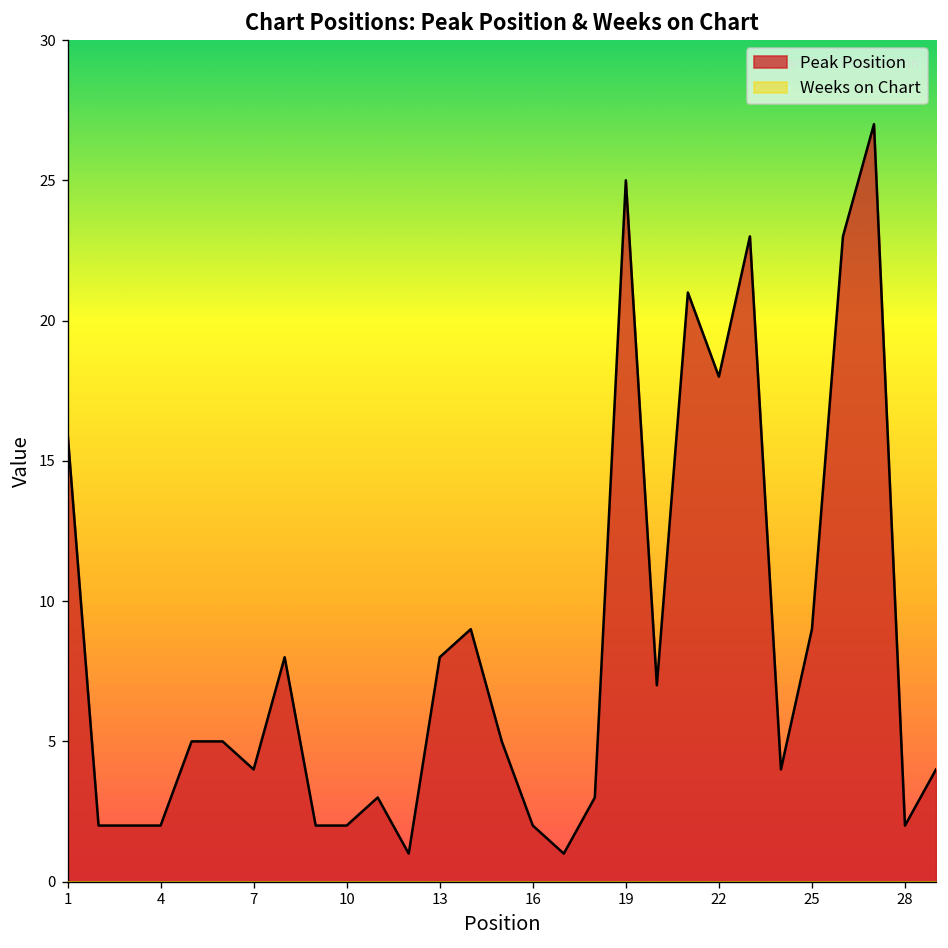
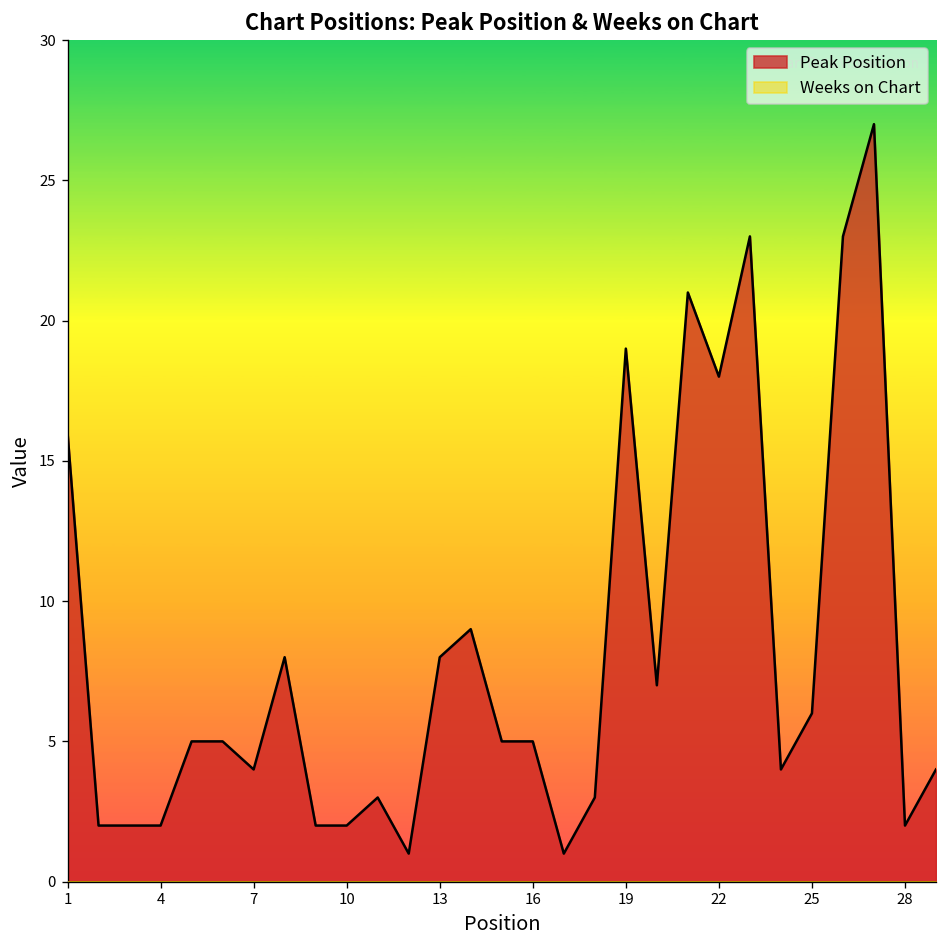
  {
    "Peak Position": {
      "1": 16,
      "4": 2,
      "7": 4,
      "10": 2,
      "13": 8,
-     "16": 2,
-     "19": 25,
+     "16": 5,
+     "19": 19,
      "22": 18,
-     "25": 9,
+     "25": 6,
      "28": 2
    },
    "Weeks on Chart": {
      "1": 0,
      "4": 0,
      "7": 0,
      "10": 0,
      "13": 0,
      "16": 0,
      "19": 0,
      "22": 0,
      "25": 0,
      "28": 0
    }
  }
